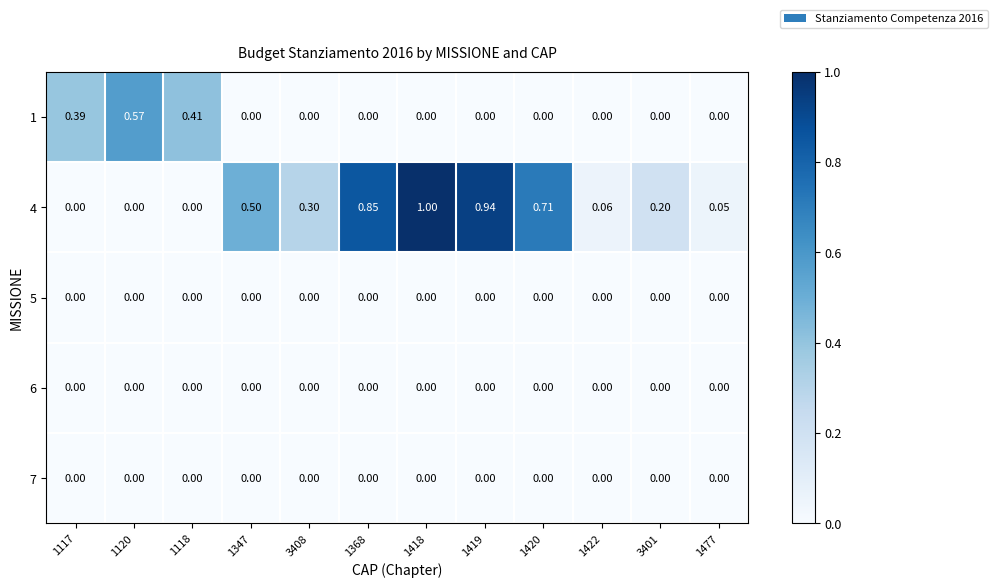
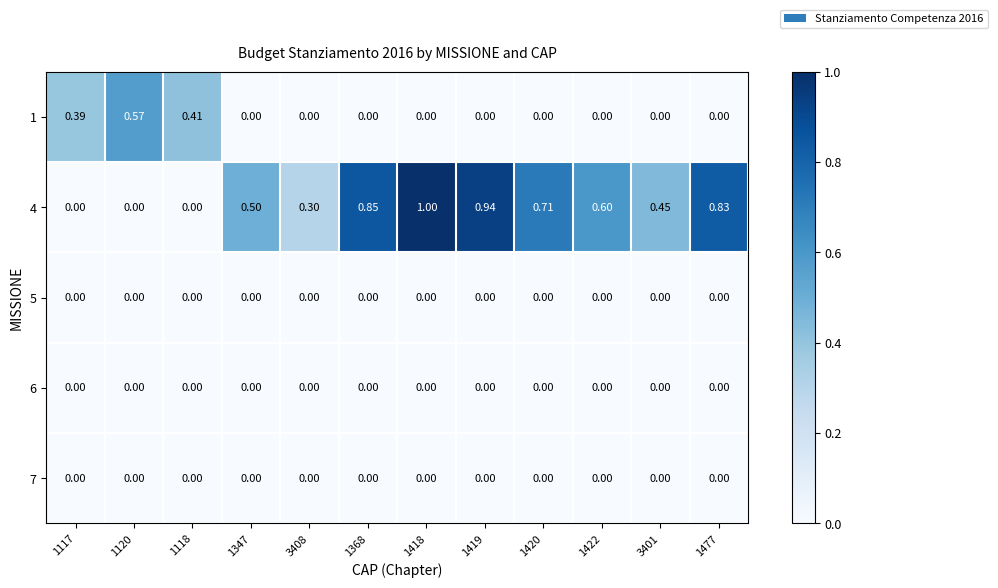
  {
    "1": {
      "1117": 0.39,
      "1120": 0.57,
      "1118": 0.41,
      "1347": 0.00,
      "3408": 0.00,
      "1368": 0.00,
      "1418": 0.00,
      "1419": 0.00,
      "1420": 0.00,
      "1422": 0.00,
      "3401": 0.00,
      "1477": 0.00
    },
    "4": {
      "1117": 0.00,
      "1120": 0.00,
      "1118": 0.00,
      "1347": 0.50,
      "3408": 0.30,
      "1368": 0.85,
      "1418": 1.00,
      "1419": 0.94,
      "1420": 0.71,
-     "1422": 0.06,
-     "3401": 0.20,
-     "1477": 0.05
+     "1422": 0.60,
+     "3401": 0.45,
+     "1477": 0.83
    },
    "5": {
      "1117": 0.00,
      "1120": 0.00,
      "1118": 0.00,
      "1347": 0.00,
      "3408": 0.00,
      "1368": 0.00,
      "1418": 0.00,
      "1419": 0.00,
      "1420": 0.00,
      "1422": 0.00,
      "3401": 0.00,
      "1477": 0.00
    },
    "6": {
      "1117": 0.00,
      "1120": 0.00,
      "1118": 0.00,
      "1347": 0.00,
      "3408": 0.00,
      "1368": 0.00,
      "1418": 0.00,
      "1419": 0.00,
      "1420": 0.00,
      "1422": 0.00,
      "3401": 0.00,
      "1477": 0.00
    },
    "7": {
      "1117": 0.00,
      "1120": 0.00,
      "1118": 0.00,
      "1347": 0.00,
      "3408": 0.00,
      "1368": 0.00,
      "1418": 0.00,
      "1419": 0.00,
      "1420": 0.00,
      "1422": 0.00,
      "3401": 0.00,
      "1477": 0.00
    }
  }
